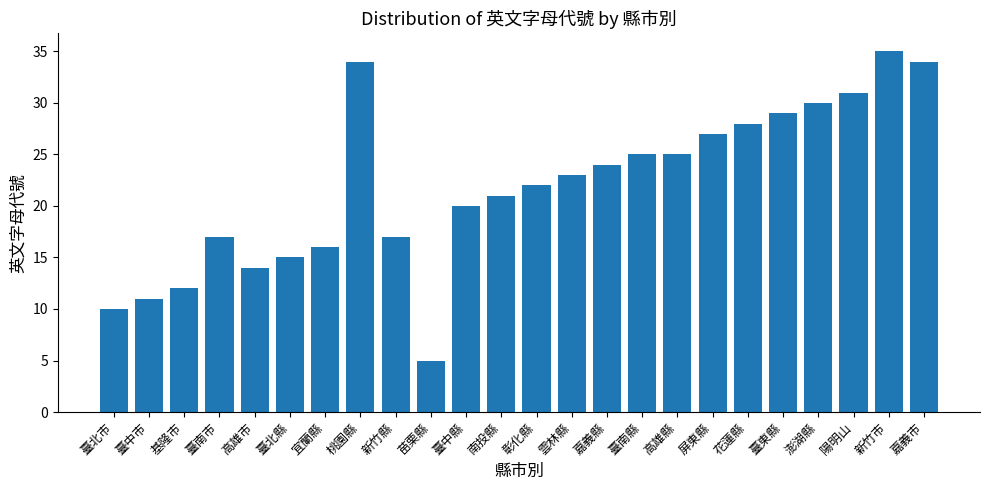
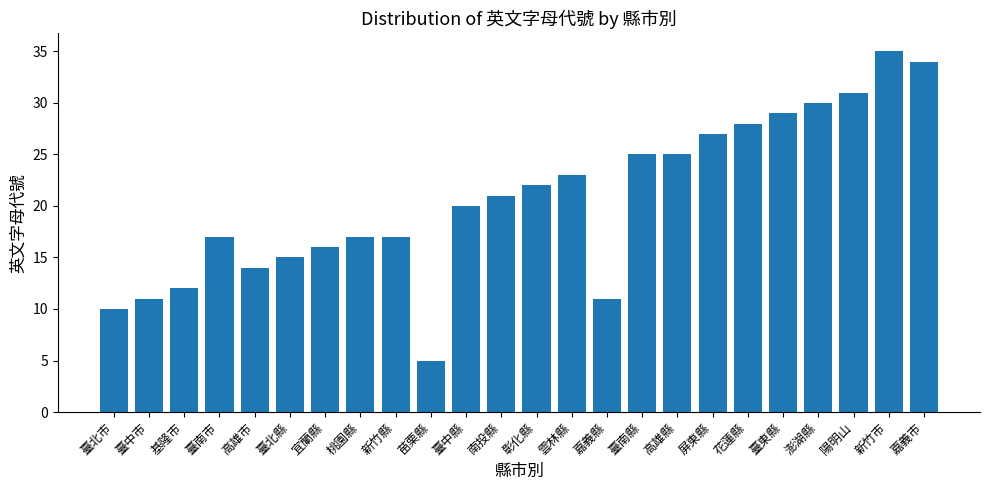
  {
    "臺北市": 10,
    "臺中市": 11,
    "基隆市": 12,
    "臺南市": 17,
    "高雄市": 14,
    "臺北縣": 15,
    "宜蘭縣": 16,
-   "桃園縣": 34,
+   "桃園縣": 17,
    "新竹縣": 17,
    "苗栗縣": 5,
    "臺中縣": 20,
    "南投縣": 21,
    "彰化縣": 22,
    "雲林縣": 23,
-   "嘉義縣": 24,
+   "嘉義縣": 11,
    "臺南縣": 25,
    "高雄縣": 25,
    "屏東縣": 27,
    "花蓮縣": 28,
    "臺東縣": 29,
    "澎湖縣": 30,
    "陽明山": 31,
    "新竹市": 35,
    "嘉義市": 34
  }
